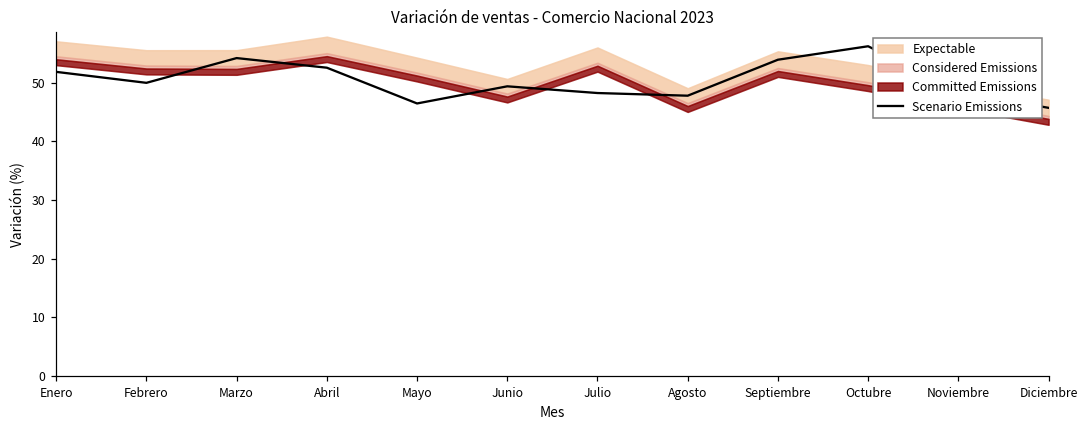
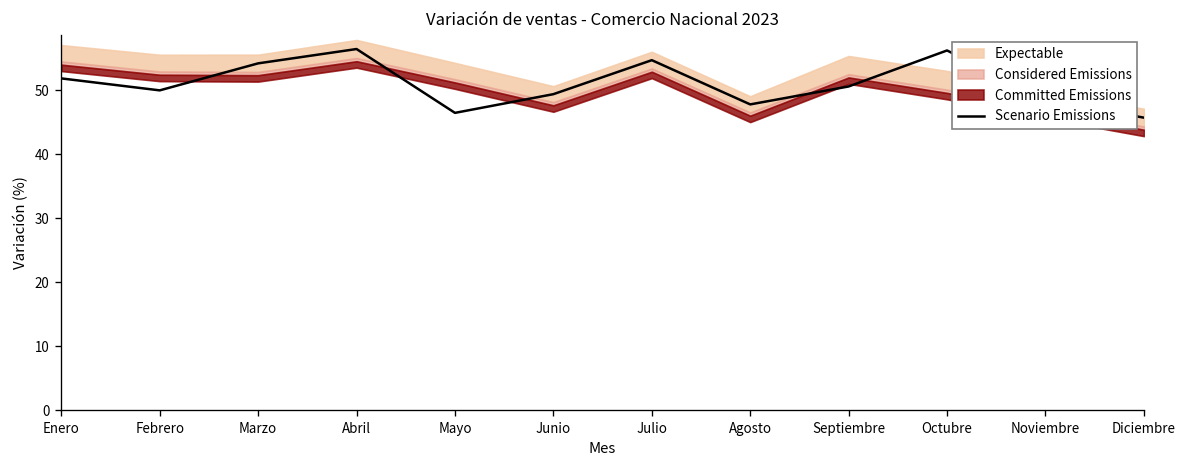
  {
    "Scenario Emissions": {
      "Enero": 52,
      "Febrero": 50,
      "Marzo": 54,
-     "Abril": 53,
+     "Abril": 56,
      "Mayo": 46,
      "Junio": 49,
-     "Julio": 48,
+     "Julio": 55,
      "Agosto": 48,
-     "Septiembre": 54,
+     "Septiembre": 51,
      "Octubre": 56,
      "Diciembre": 46
    }
  }
